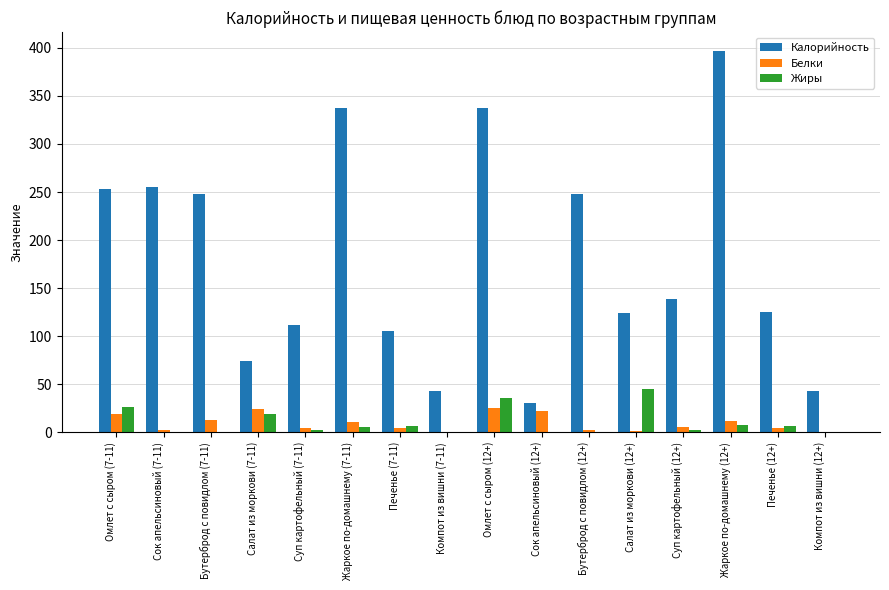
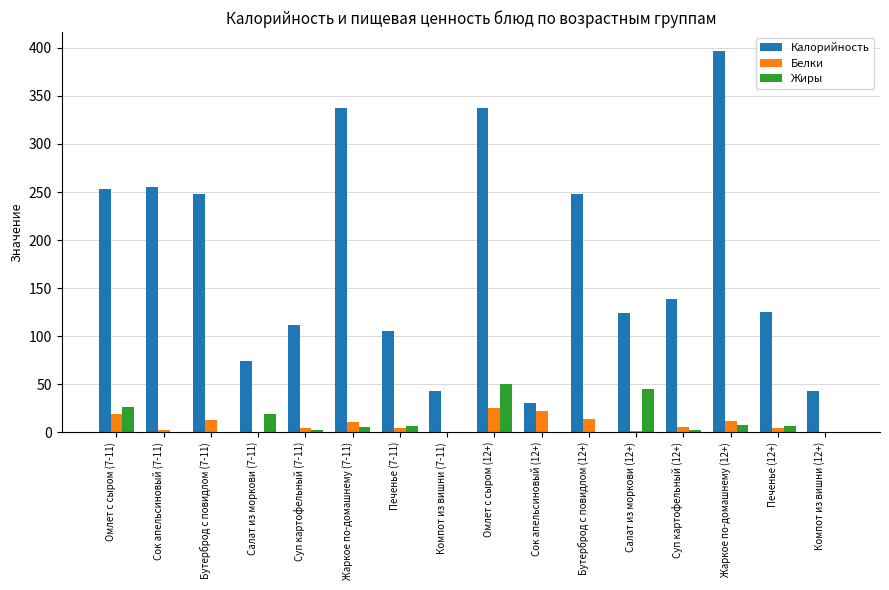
  {
    "Калорийность": {
      "Омлет с сыром (7-11)": 250,
      "Сок апельсиновый (7-11)": 260,
      "Бутерброд с повидлом (7-11)": 250,
      "Салат из моркови (7-11)": 70,
      "Суп картофельный (7-11)": 110,
      "Жаркое по-домашнему (7-11)": 340,
      "Печенье (7-11)": 100,
      "Компот из вишни (7-11)": 40,
      "Омлет с сыром (12+)": 340,
      "Сок апельсиновый (12+)": 30,
      "Бутерброд с повидлом (12+)": 250,
      "Салат из моркови (12+)": 120,
      "Суп картофельный (12+)": 140,
      "Жаркое по-домашнему (12+)": 400,
      "Печенье (12+)": 130,
      "Компот из вишни (12+)": 40
    },
    "Белки": {
      "Омлет с сыром (7-11)": 20,
      "Сок апельсиновый (7-11)": 0,
      "Бутерброд с повидлом (7-11)": 10,
-     "Салат из моркови (7-11)": 20,
+     "Салат из моркови (7-11)": 0,
      "Суп картофельный (7-11)": 0,
      "Жаркое по-домашнему (7-11)": 10,
      "Печенье (7-11)": 0,
      "Омлет с сыром (12+)": 30,
      "Сок апельсиновый (12+)": 20,
-     "Бутерброд с повидлом (12+)": 0,
+     "Бутерброд с повидлом (12+)": 10,
      "Суп картофельный (12+)": 10,
      "Жаркое по-домашнему (12+)": 10,
      "Печенье (12+)": 0
    },
    "Жиры": {
      "Омлет с сыром (7-11)": 30,
      "Сок апельсиновый (7-11)": 0,
      "Салат из моркови (7-11)": 20,
      "Жаркое по-домашнему (7-11)": 10,
      "Печенье (7-11)": 10,
      "Компот из вишни (7-11)": 0,
-     "Омлет с сыром (12+)": 40,
+     "Омлет с сыром (12+)": 50,
      "Сок апельсиновый (12+)": 0,
      "Салат из моркови (12+)": 40,
      "Жаркое по-домашнему (12+)": 10,
      "Печенье (12+)": 10,
      "Компот из вишни (12+)": 0
    }
  }
